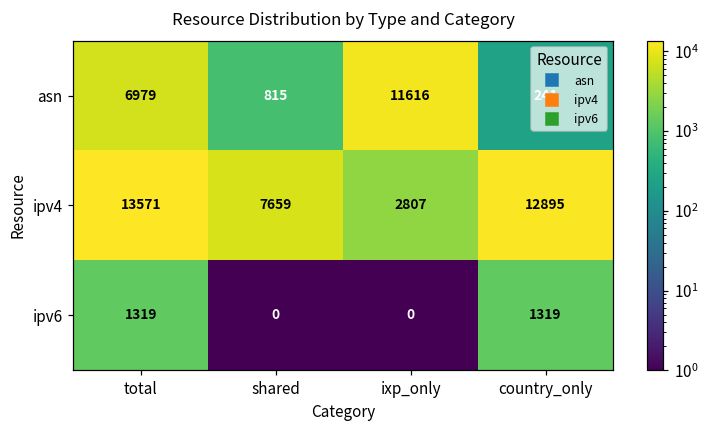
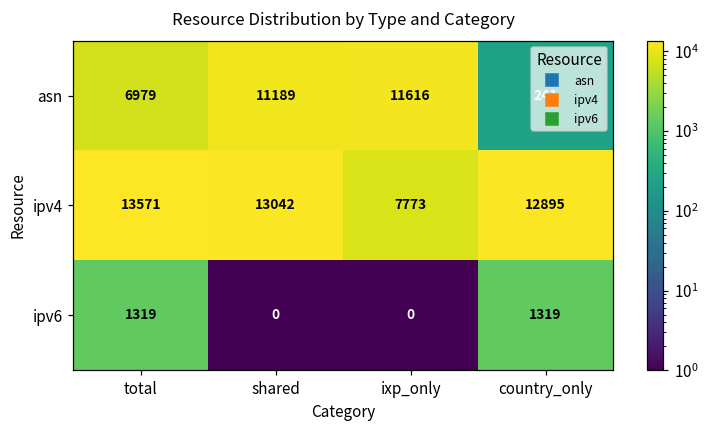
  {
    "asn": {
      "total": 6979,
-     "shared": 815,
+     "shared": 11189,
      "ixp_only": 11616
    },
    "ipv4": {
      "total": 13571,
-     "shared": 7659,
-     "ixp_only": 2807,
+     "shared": 13042,
+     "ixp_only": 7773,
      "country_only": 12895
    },
    "ipv6": {
      "total": 1319,
      "shared": 0,
      "ixp_only": 0,
      "country_only": 1319
    }
  }
